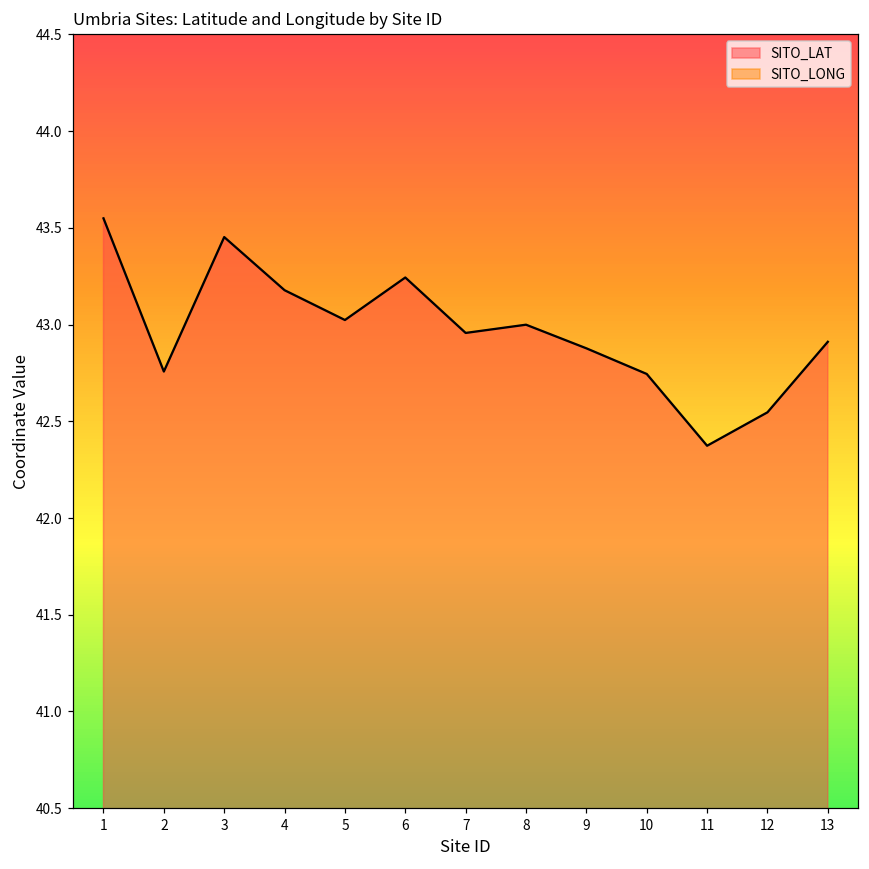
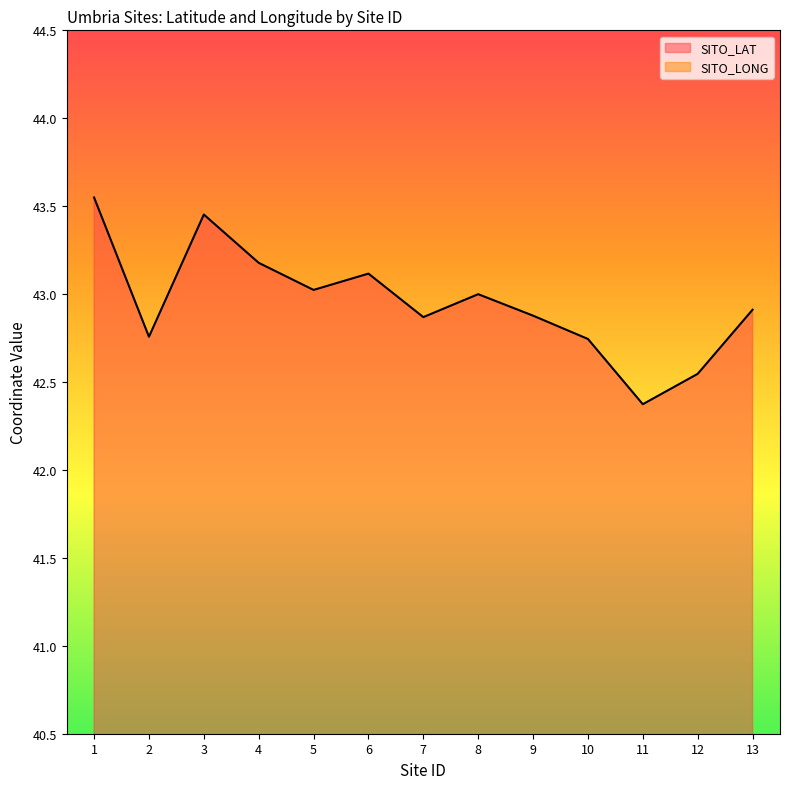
  {
    "SITO_LAT": {
      "1": 43.55,
      "2": 42.76,
      "3": 43.45,
      "4": 43.18,
      "5": 43.02,
-     "6": 43.24,
-     "7": 42.96,
+     "6": 43.12,
+     "7": 42.87,
      "8": 43.00,
      "9": 42.88,
      "10": 42.74,
      "11": 42.37,
      "12": 42.55,
      "13": 42.91
    }
  }
